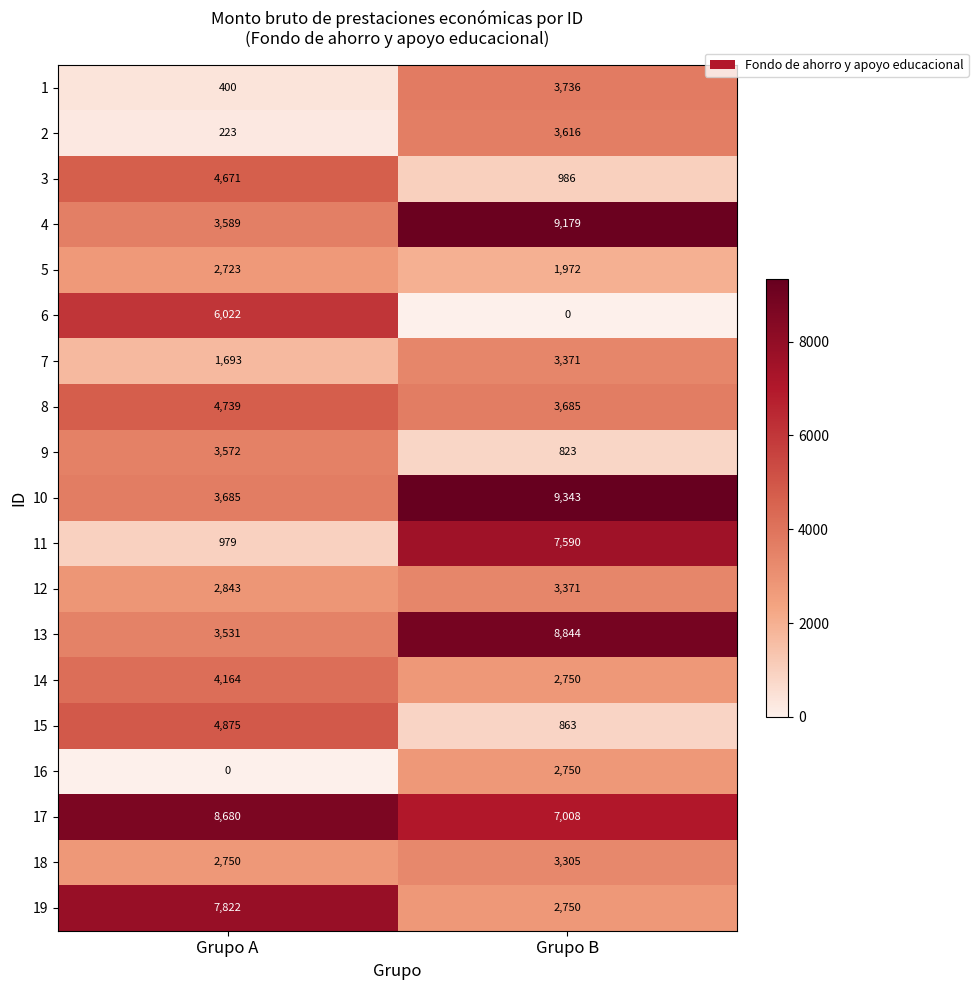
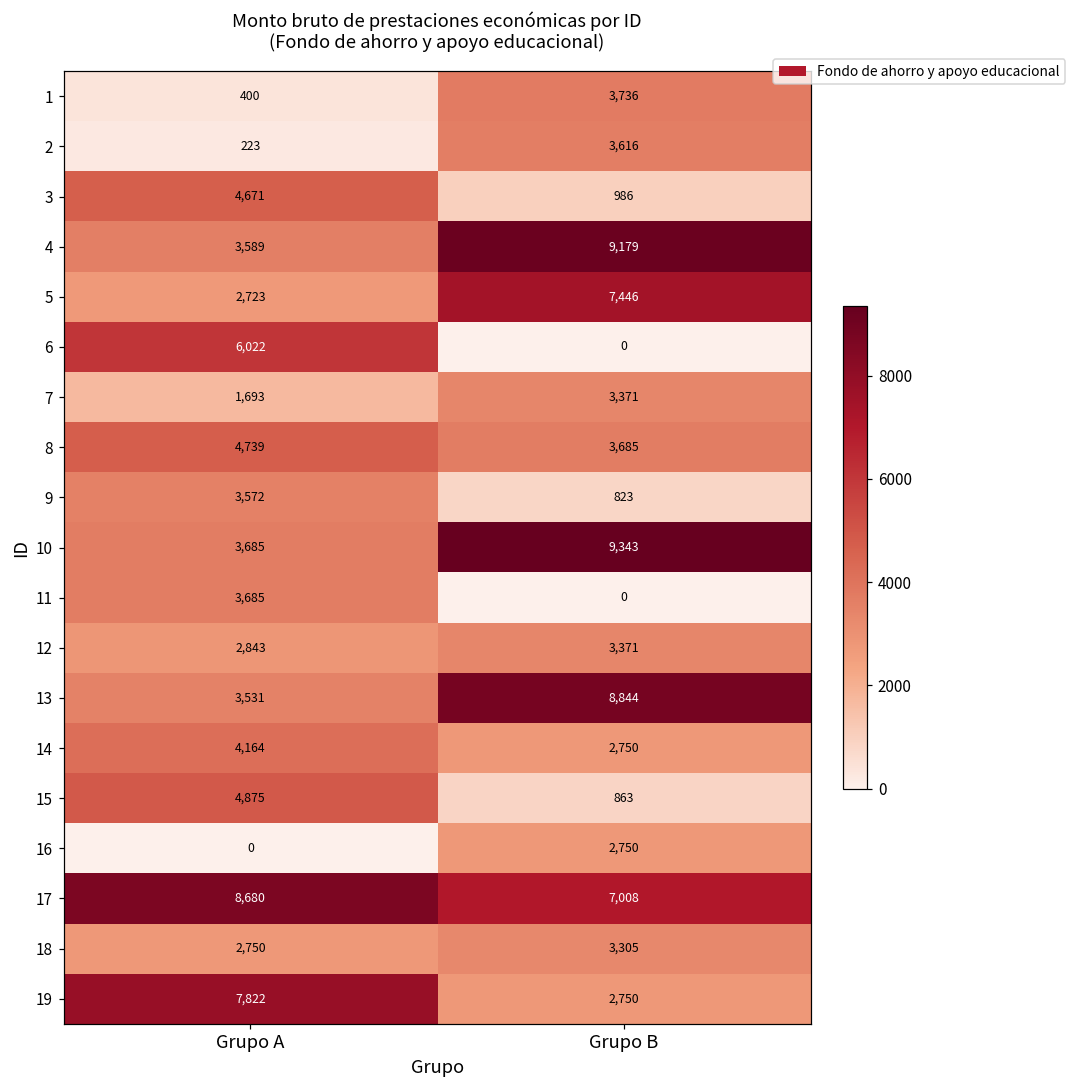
  {
    "1": {
      "Grupo A": "400",
      "Grupo B": "3,736"
    },
    "2": {
      "Grupo A": "223",
      "Grupo B": "3,616"
    },
    "3": {
      "Grupo A": "4,671",
      "Grupo B": "986"
    },
    "4": {
      "Grupo A": "3,589",
      "Grupo B": "9,179"
    },
    "5": {
      "Grupo A": "2,723",
-     "Grupo B": "1,972"
+     "Grupo B": "7,446"
    },
    "6": {
      "Grupo A": "6,022",
      "Grupo B": "0"
    },
    "7": {
      "Grupo A": "1,693",
      "Grupo B": "3,371"
    },
    "8": {
      "Grupo A": "4,739",
      "Grupo B": "3,685"
    },
    "9": {
      "Grupo A": "3,572",
      "Grupo B": "823"
    },
    "10": {
      "Grupo A": "3,685",
      "Grupo B": "9,343"
    },
    "11": {
-     "Grupo A": "979",
-     "Grupo B": "7,590"
+     "Grupo A": "3,685",
+     "Grupo B": "0"
    },
    "12": {
      "Grupo A": "2,843",
      "Grupo B": "3,371"
    },
    "13": {
      "Grupo A": "3,531",
      "Grupo B": "8,844"
    },
    "14": {
      "Grupo A": "4,164",
      "Grupo B": "2,750"
    },
    "15": {
      "Grupo A": "4,875",
      "Grupo B": "863"
    },
    "16": {
      "Grupo A": "0",
      "Grupo B": "2,750"
    },
    "17": {
      "Grupo A": "8,680",
      "Grupo B": "7,008"
    },
    "18": {
      "Grupo A": "2,750",
      "Grupo B": "3,305"
    },
    "19": {
      "Grupo A": "7,822",
      "Grupo B": "2,750"
    }
  }
